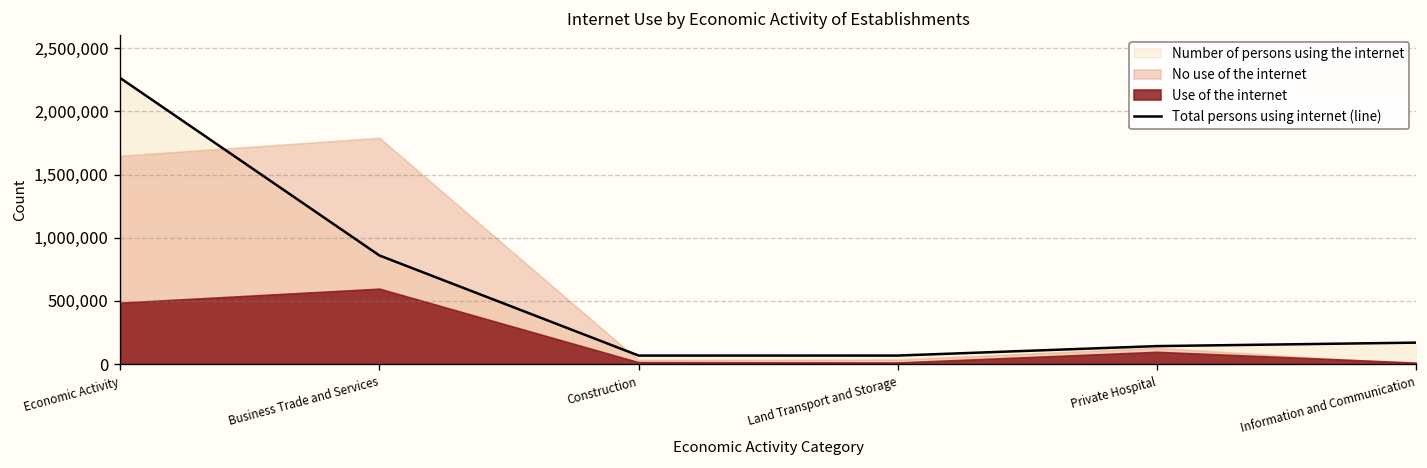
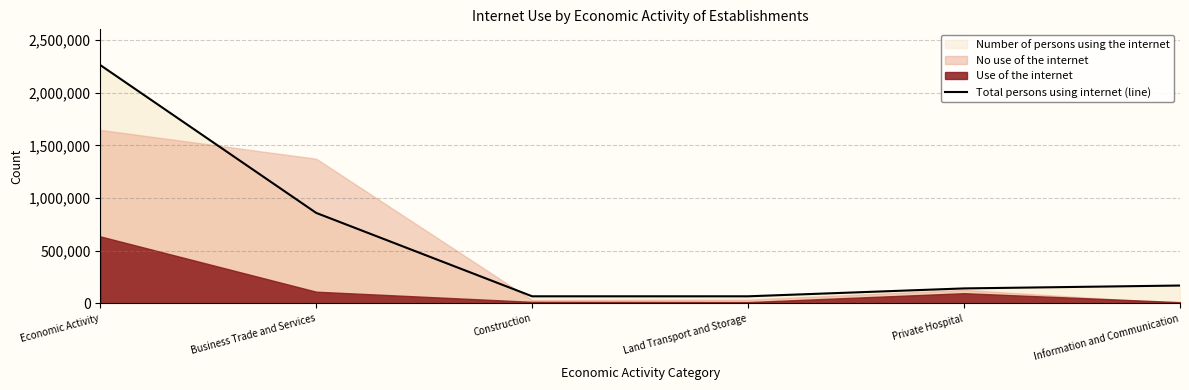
  {
    "Number of persons using the internet": {
      "Economic Activity": "2,260,000",
      "Business Trade and Services": "860,000",
      "Construction": "70,000",
      "Land Transport and Storage": "70,000",
      "Information and Communication": "170,000"
    },
    "No use of the internet": {
      "Economic Activity": "1,650,000",
-     "Business Trade and Services": "1,790,000"
+     "Business Trade and Services": "1,370,000"
    },
    "Use of the internet": {
-     "Economic Activity": "490,000",
-     "Business Trade and Services": "600,000",
+     "Economic Activity": "640,000",
+     "Business Trade and Services": "110,000",
      "Private Hospital": "100,000"
    }
  }
